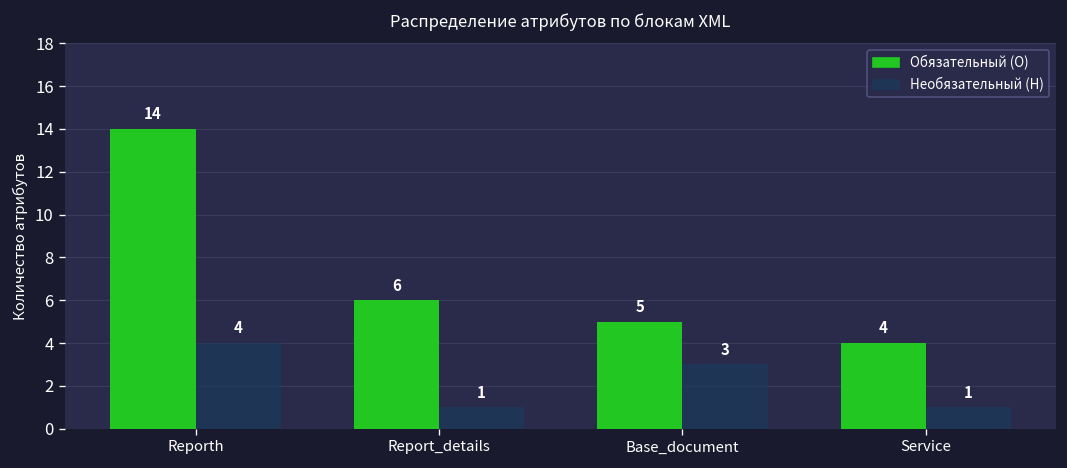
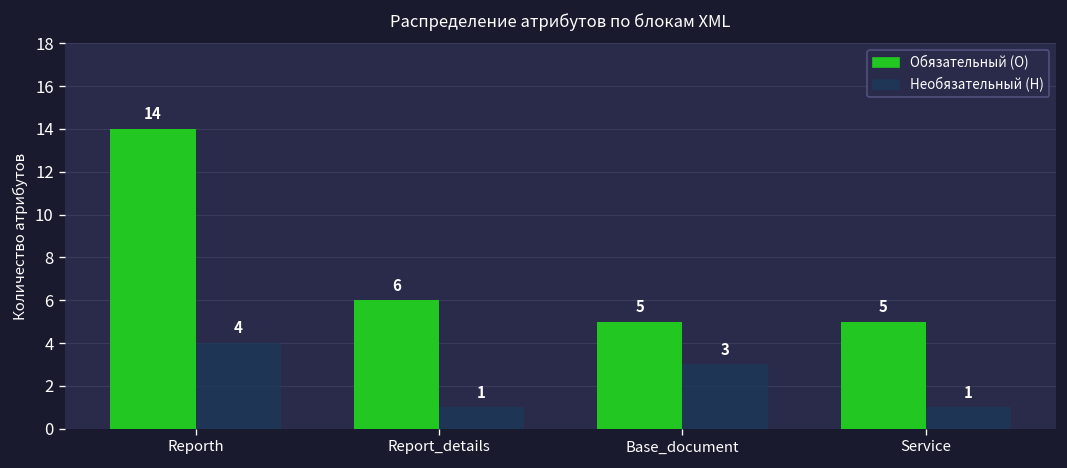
  {
    "Обязательный (О)": {
      "Reporth": 14,
      "Report_details": 6,
      "Base_document": 5,
-     "Service": 4
+     "Service": 5
    },
    "Необязательный (Н)": {
      "Reporth": 4,
      "Report_details": 1,
      "Base_document": 3,
      "Service": 1
    }
  }
